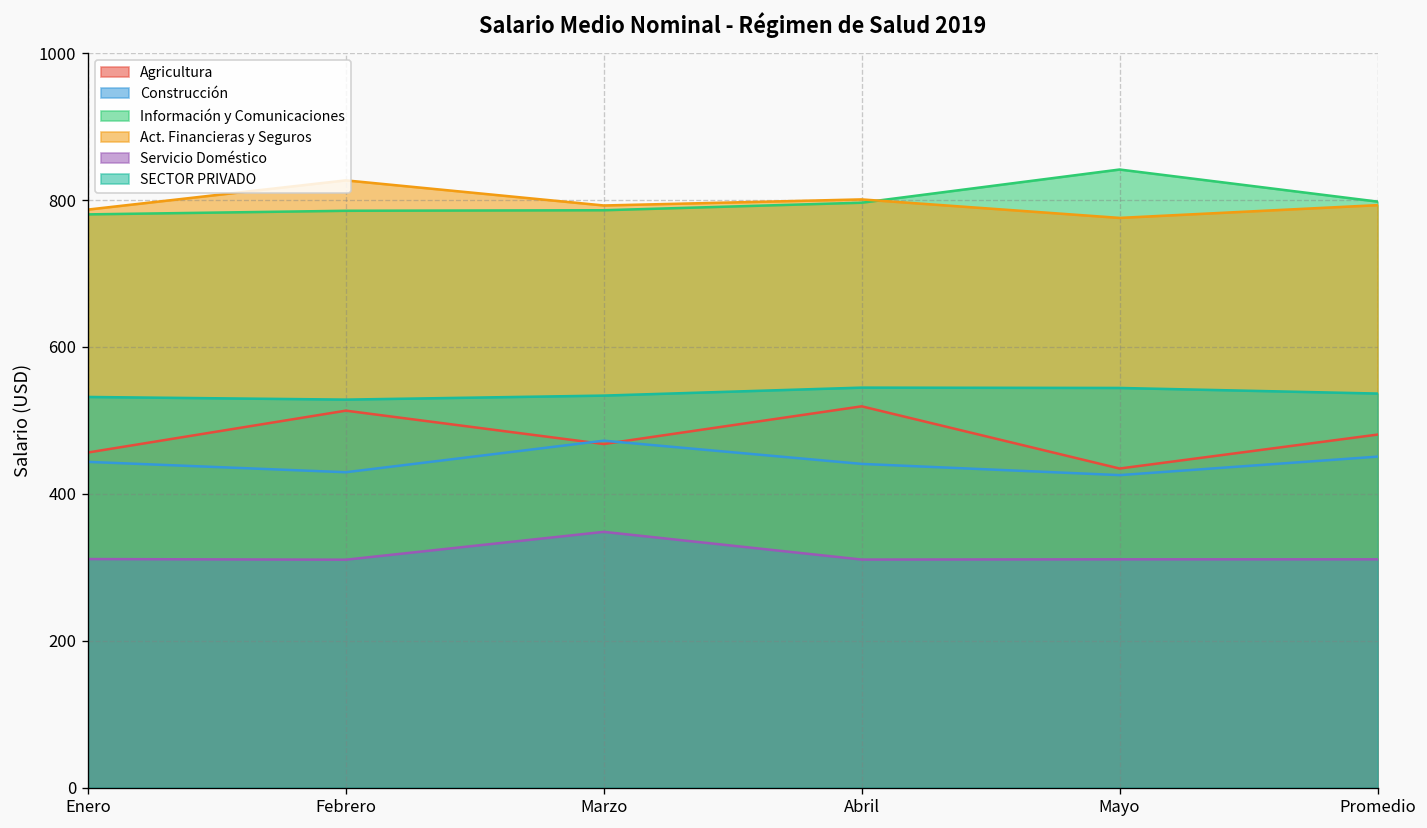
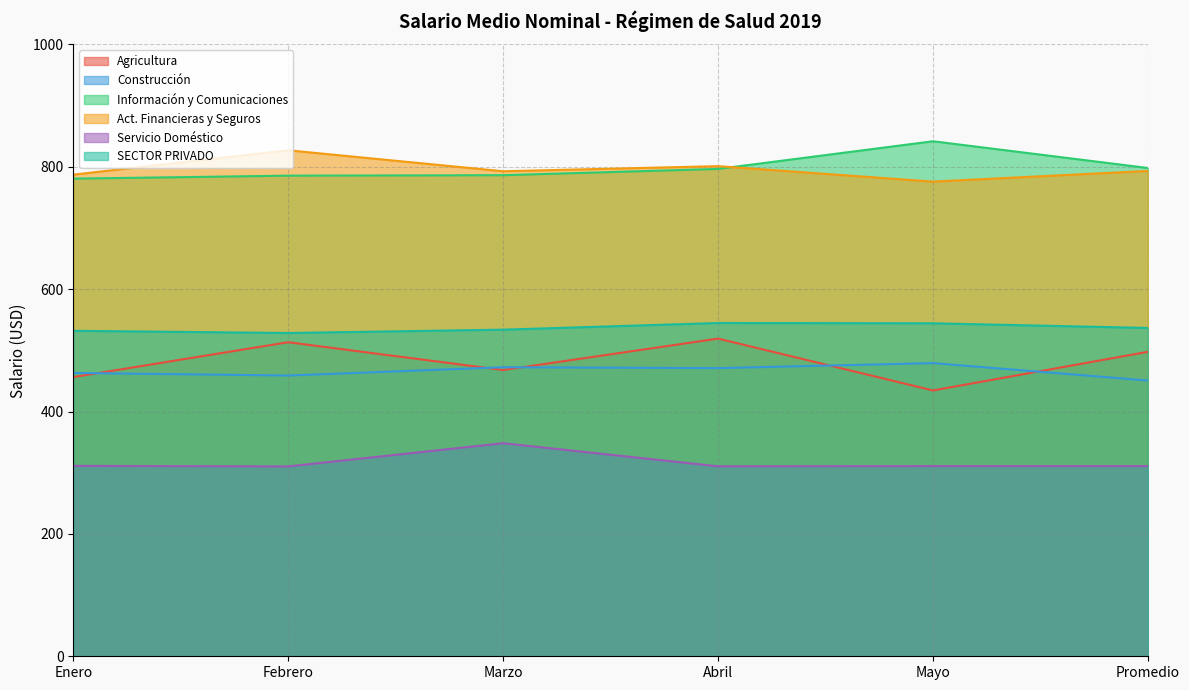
  {
    "Agricultura": {
      "Enero": 460,
      "Febrero": 510,
      "Marzo": 470,
      "Abril": 520,
      "Mayo": 430,
-     "Promedio": 480
+     "Promedio": 500
    },
    "Construcción": {
-     "Enero": 440,
-     "Febrero": 430,
+     "Enero": 460,
+     "Febrero": 460,
      "Marzo": 470,
-     "Abril": 440,
-     "Mayo": 430,
+     "Abril": 470,
+     "Mayo": 480,
      "Promedio": 450
    },
    "Act. Financieras y Seguros": {
      "Enero": 790,
      "Marzo": 790,
      "Abril": 800,
      "Mayo": 780,
      "Promedio": 790
    },
    "Servicio Doméstico": {
      "Enero": 310,
      "Febrero": 310,
      "Marzo": 350,
      "Abril": 310,
      "Mayo": 310,
      "Promedio": 310
    }
  }
